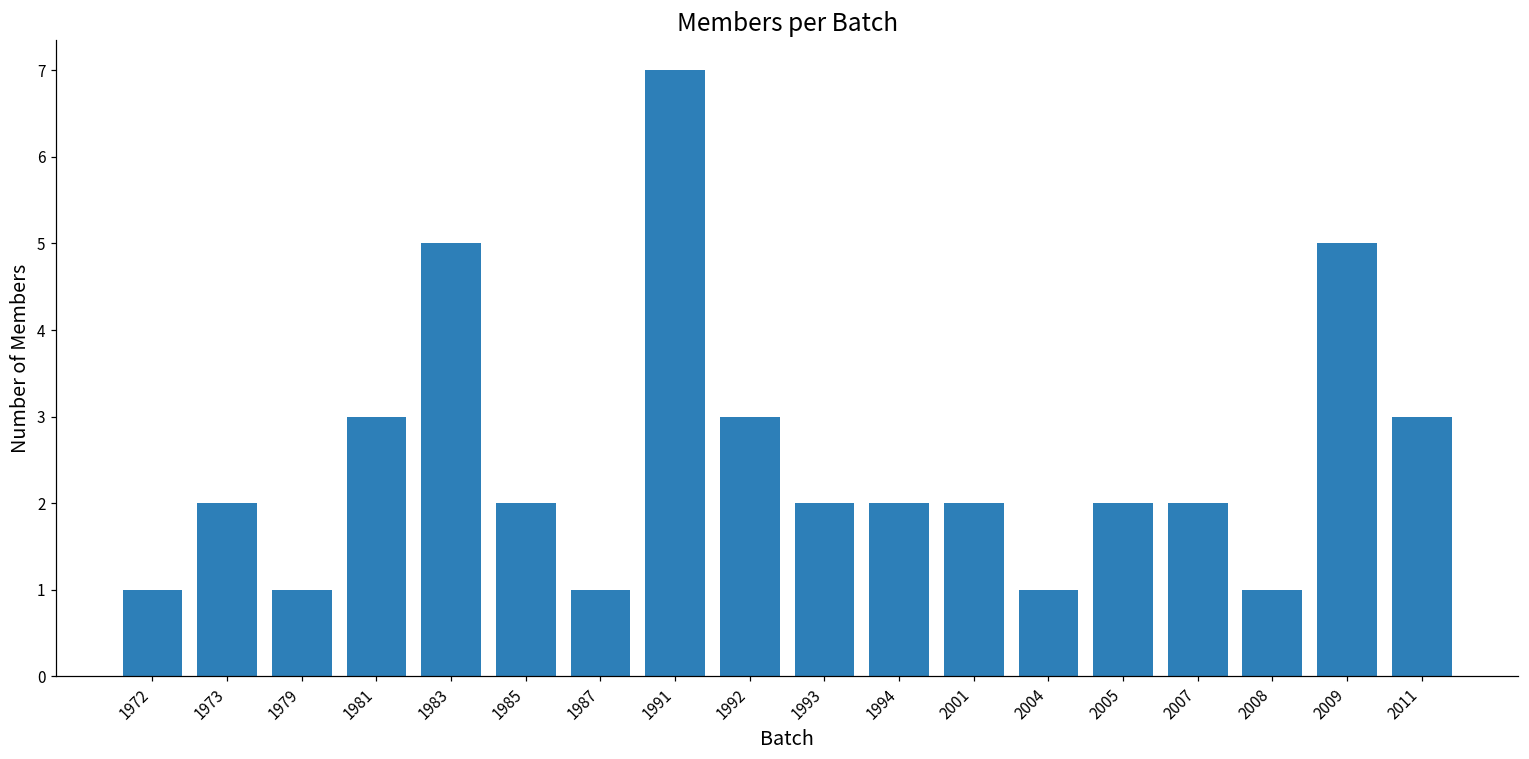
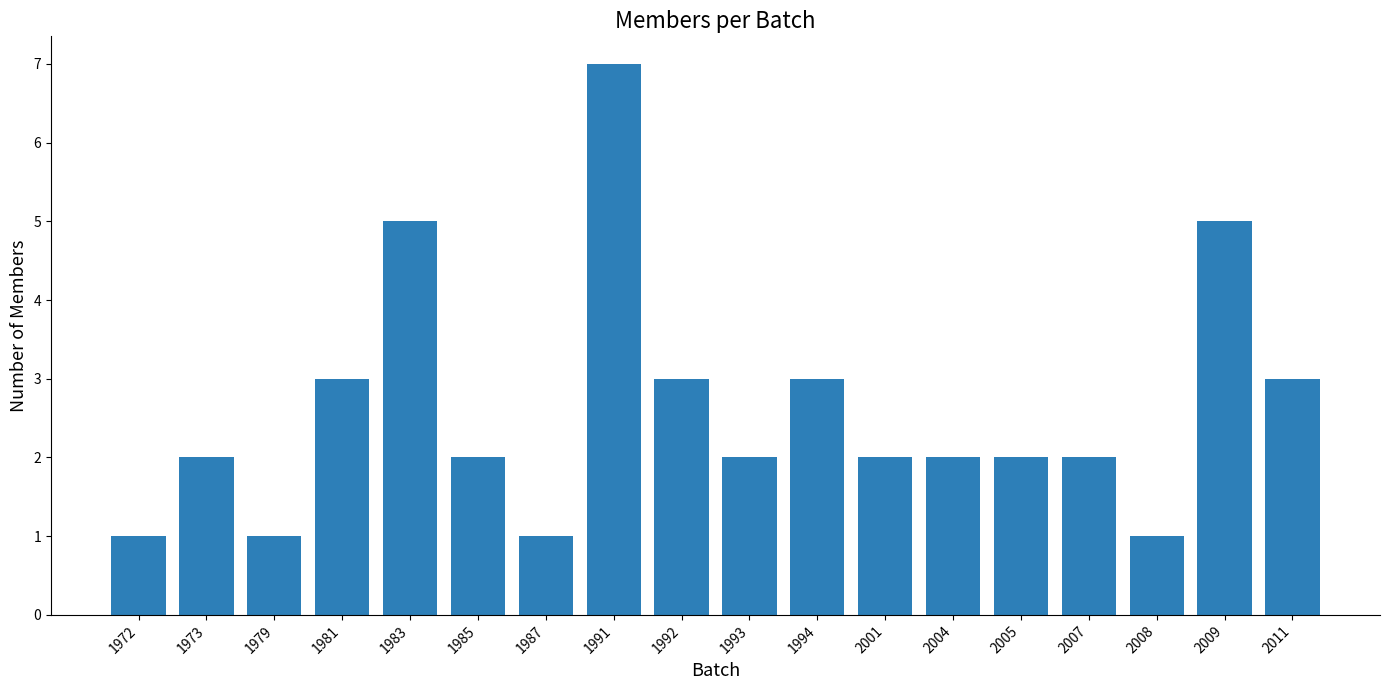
  {
    "1972": 1,
    "1973": 2,
    "1979": 1,
    "1981": 3,
    "1983": 5,
    "1985": 2,
    "1987": 1,
    "1991": 7,
    "1992": 3,
    "1993": 2,
-   "1994": 2,
+   "1994": 3,
    "2001": 2,
-   "2004": 1,
+   "2004": 2,
    "2005": 2,
    "2007": 2,
    "2008": 1,
    "2009": 5,
    "2011": 3
  }
